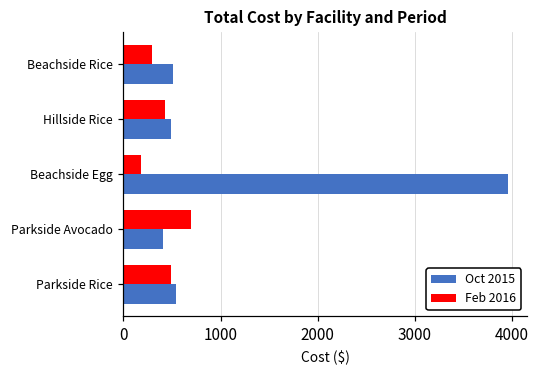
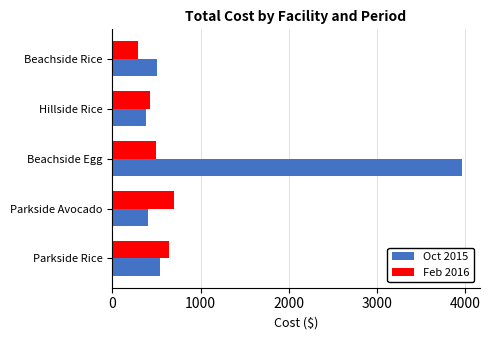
  {
    "Oct 2015": {
      "Beachside Rice": 500,
-     "Hillside Rice": 500,
+     "Hillside Rice": 400,
      "Beachside Egg": 4000,
      "Parkside Avocado": 400,
      "Parkside Rice": 500
    },
    "Feb 2016": {
      "Beachside Rice": 300,
      "Hillside Rice": 400,
-     "Beachside Egg": 200,
+     "Beachside Egg": 500,
      "Parkside Avocado": 700,
-     "Parkside Rice": 500
+     "Parkside Rice": 600
    }
  }
